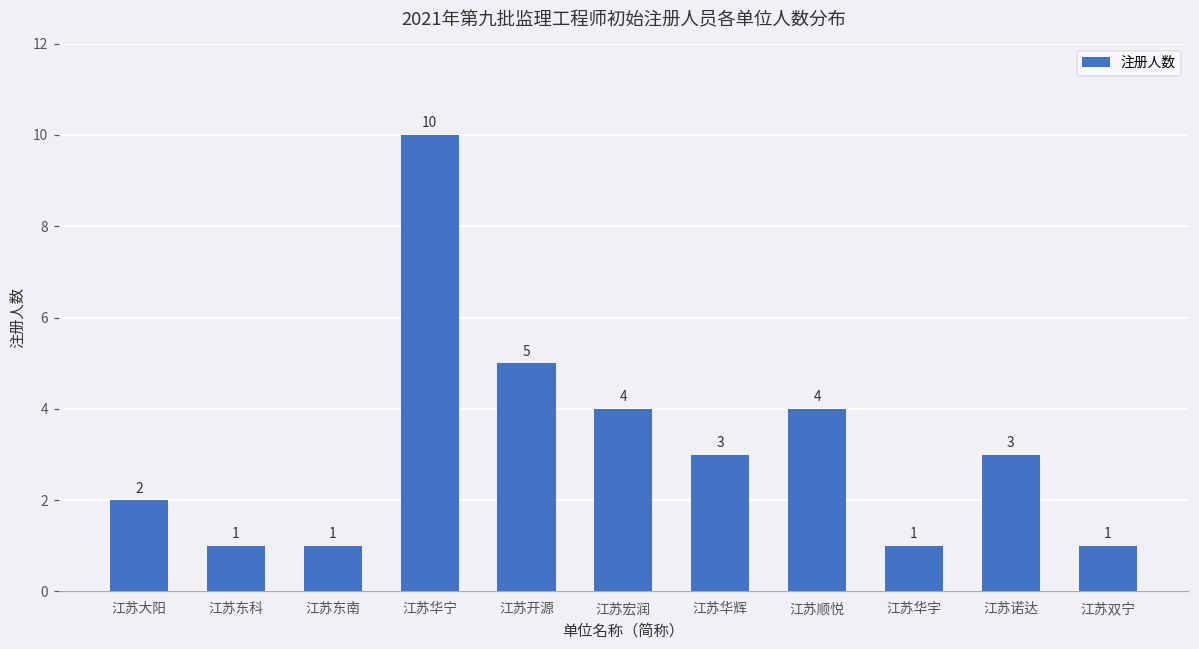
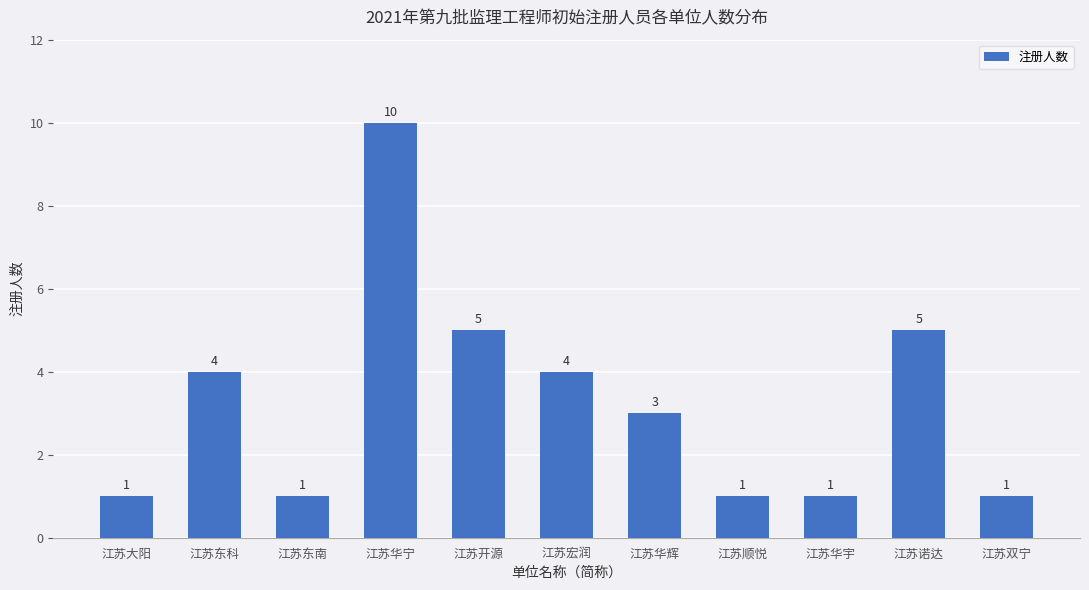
  {
-   "江苏大阳": 2,
-   "江苏东科": 1,
+   "江苏大阳": 1,
+   "江苏东科": 4,
    "江苏东南": 1,
    "江苏华宁": 10,
    "江苏开源": 5,
    "江苏宏润": 4,
    "江苏华辉": 3,
-   "江苏顺悦": 4,
+   "江苏顺悦": 1,
    "江苏华宇": 1,
-   "江苏诺达": 3,
+   "江苏诺达": 5,
    "江苏双宁": 1
  }
